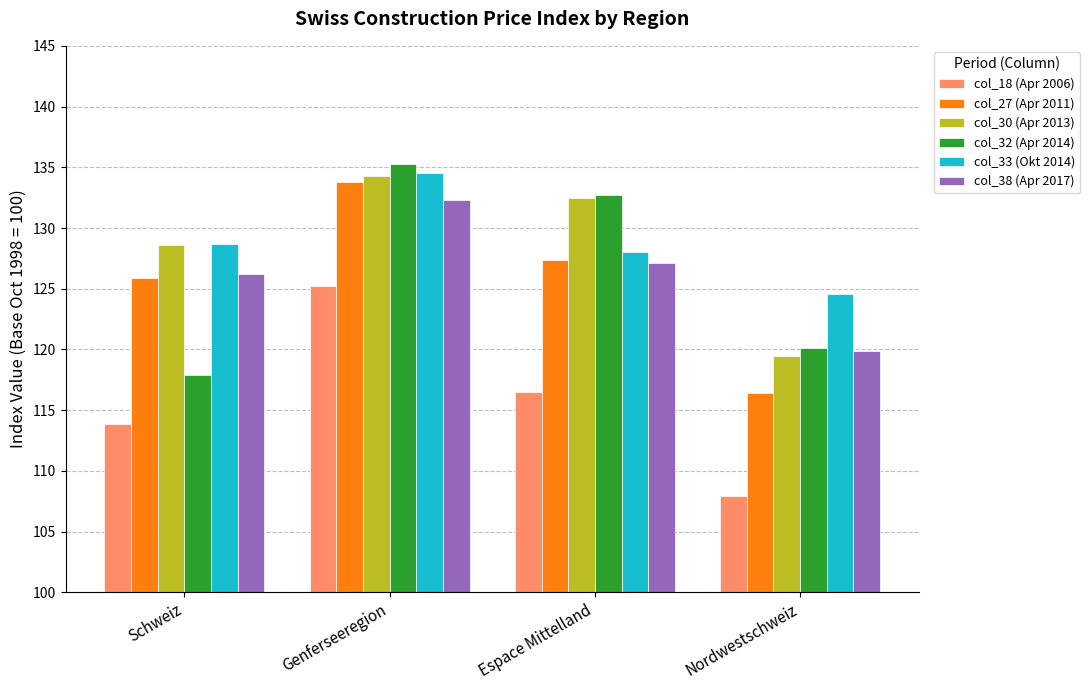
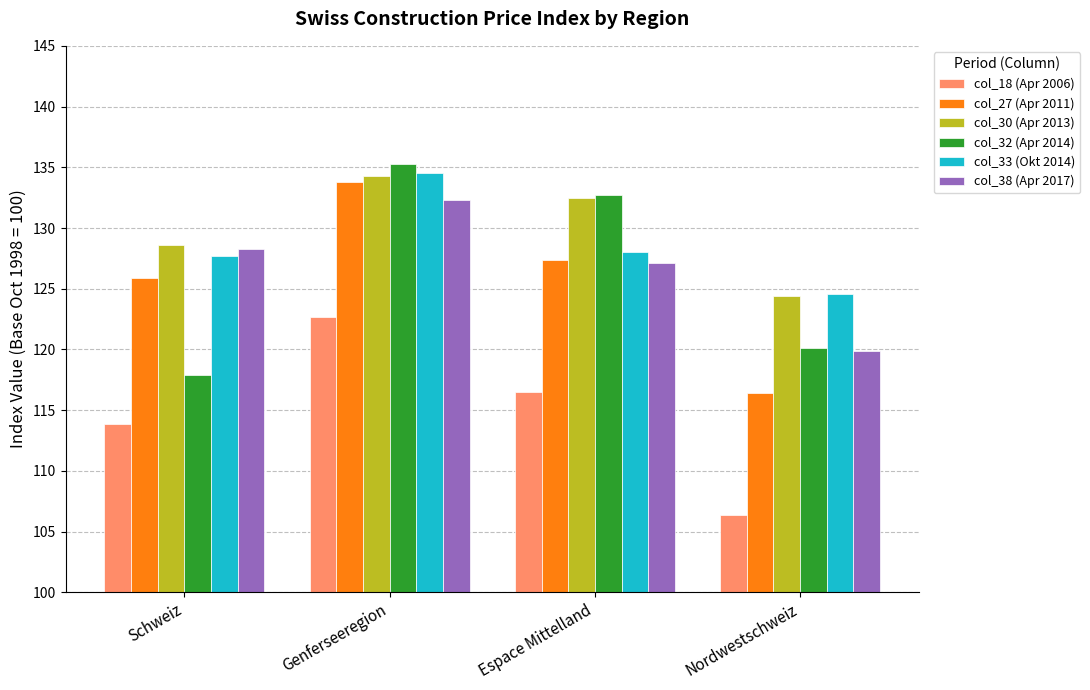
  {
    "col_18 (Apr 2006)": {
      "Schweiz": 113.9,
-     "Genferseeregion": 125.2,
+     "Genferseeregion": 122.7,
      "Espace Mittelland": 116.5,
-     "Nordwestschweiz": 107.9
+     "Nordwestschweiz": 106.4
    },
    "col_27 (Apr 2011)": {
      "Schweiz": 125.9,
      "Genferseeregion": 133.8,
      "Espace Mittelland": 127.4,
      "Nordwestschweiz": 116.4
    },
    "col_30 (Apr 2013)": {
      "Schweiz": 128.6,
      "Genferseeregion": 134.3,
      "Espace Mittelland": 132.5,
-     "Nordwestschweiz": 119.5
+     "Nordwestschweiz": 124.4
    },
    "col_32 (Apr 2014)": {
      "Schweiz": 117.9,
      "Genferseeregion": 135.3,
      "Espace Mittelland": 132.7,
      "Nordwestschweiz": 120.1
    },
    "col_33 (Okt 2014)": {
-     "Schweiz": 128.7,
+     "Schweiz": 127.7,
      "Genferseeregion": 134.5,
      "Espace Mittelland": 128.0,
      "Nordwestschweiz": 124.6
    },
    "col_38 (Apr 2017)": {
-     "Schweiz": 126.2,
+     "Schweiz": 128.3,
      "Genferseeregion": 132.3,
      "Espace Mittelland": 127.1,
      "Nordwestschweiz": 119.9
    }
  }
